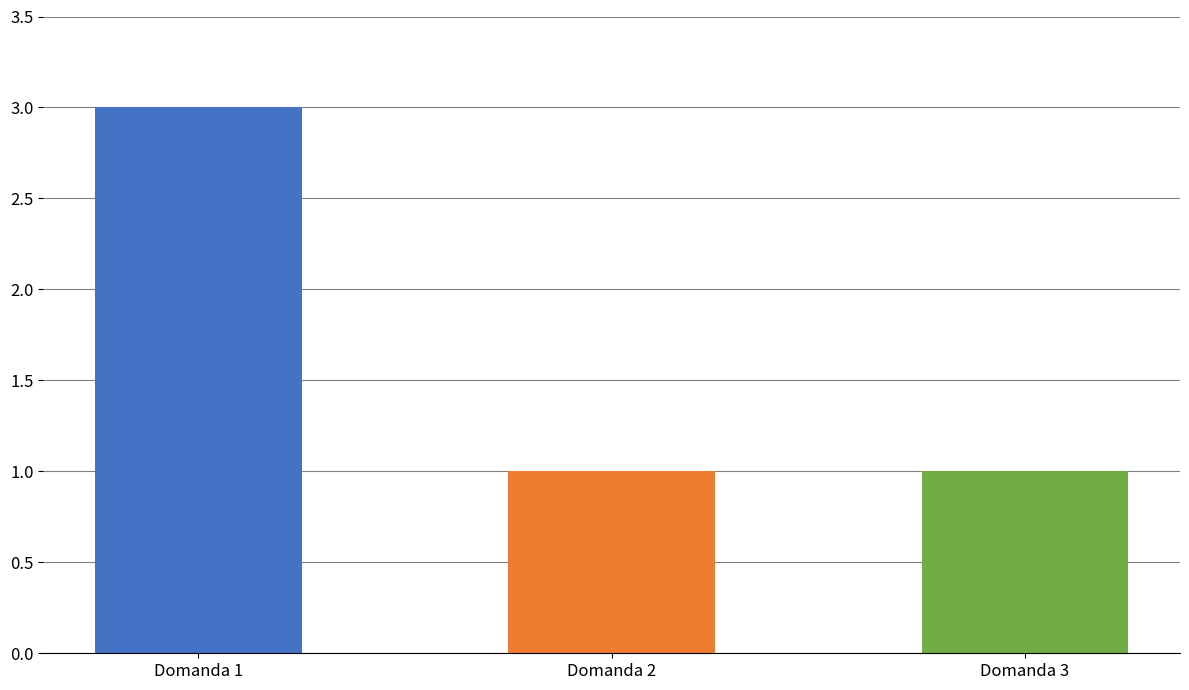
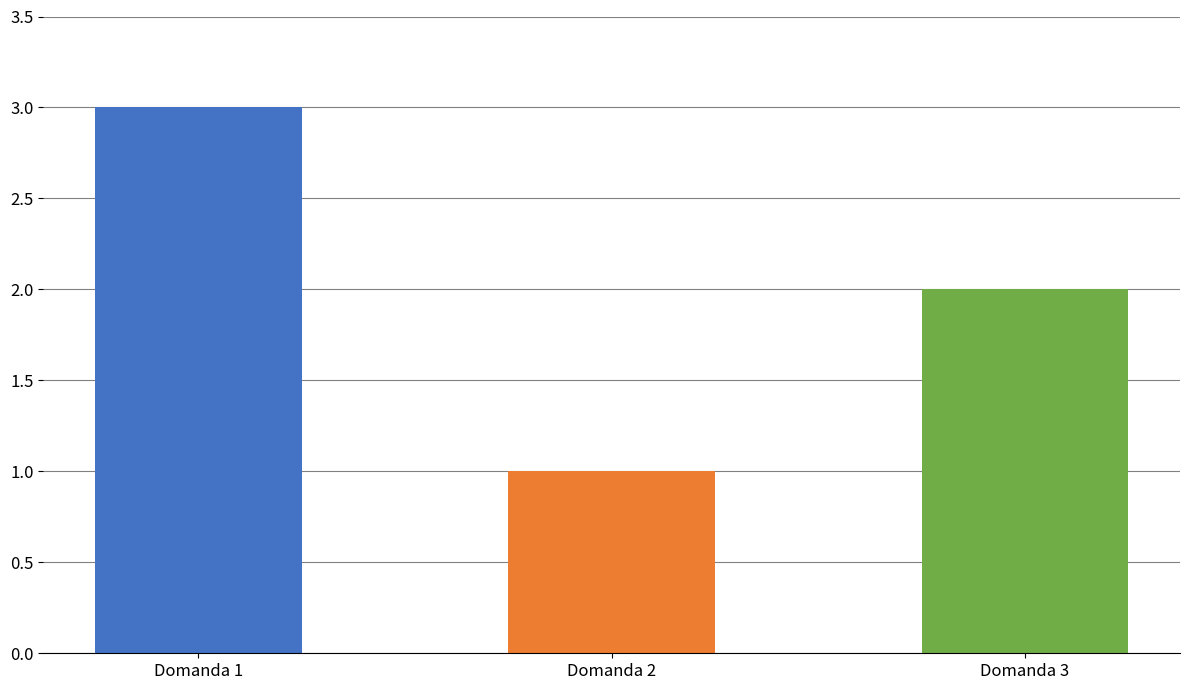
  {
    "Domanda 1": 3,
    "Domanda 2": 1,
-   "Domanda 3": 1
+   "Domanda 3": 2
  }
